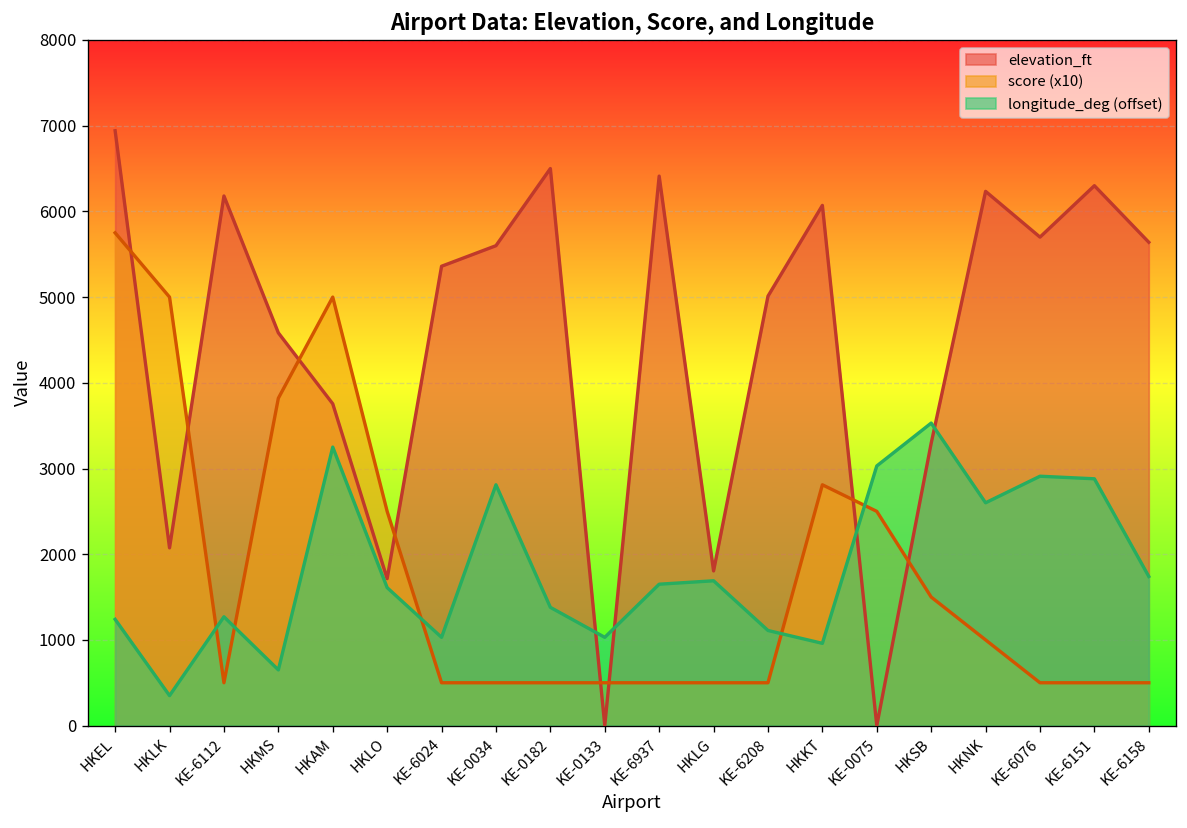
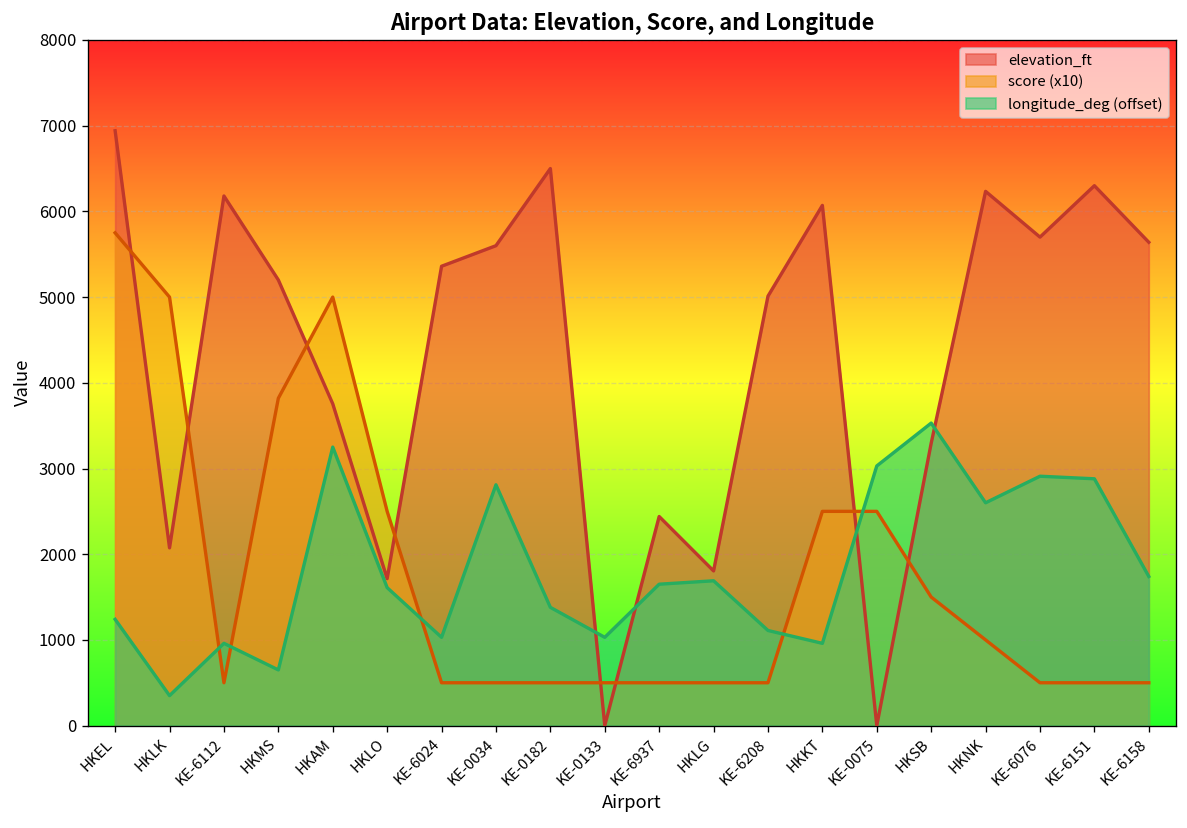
  {
    "elevation_ft": {
      "HKEL": 6900,
      "HKLK": 2100,
      "KE-6112": 6200,
-     "HKMS": 4600,
+     "HKMS": 5200,
      "HKAM": 3800,
      "HKLO": 1700,
      "KE-6024": 5400,
      "KE-0034": 5600,
      "KE-0182": 6500,
      "KE-0133": 0,
-     "KE-6937": 6400,
+     "KE-6937": 2400,
      "HKLG": 1800,
      "KE-6208": 5000,
      "HKKT": 6100,
      "KE-0075": 0,
      "HKSB": 3300,
      "HKNK": 6200,
      "KE-6076": 5700,
      "KE-6151": 6300,
      "KE-6158": 5600
    },
    "score (x10)": {
      "HKEL": 5800,
      "HKLK": 5000,
      "KE-6112": 500,
      "HKMS": 3800,
      "HKAM": 5000,
      "HKLO": 2500,
      "KE-6024": 500,
      "KE-0034": 500,
      "KE-0182": 500,
      "KE-0133": 500,
      "KE-6937": 500,
      "HKLG": 500,
      "KE-6208": 500,
-     "HKKT": 2800,
+     "HKKT": 2500,
      "KE-0075": 2500,
      "HKSB": 1500,
      "HKNK": 1000,
      "KE-6076": 500,
      "KE-6151": 500,
      "KE-6158": 500
    },
    "longitude_deg (offset)": {
      "HKEL": 1200,
      "HKLK": 400,
-     "KE-6112": 1300,
+     "KE-6112": 1000,
      "HKMS": 600,
      "HKAM": 3300,
      "HKLO": 1600,
      "KE-6024": 1000,
      "KE-0034": 2800,
      "KE-0182": 1400,
      "KE-0133": 1000,
      "KE-6937": 1600,
      "HKLG": 1700,
      "KE-6208": 1100,
      "HKKT": 1000,
      "KE-0075": 3000,
      "HKSB": 3500,
      "HKNK": 2600,
      "KE-6076": 2900,
      "KE-6151": 2900,
      "KE-6158": 1700
    }
  }
